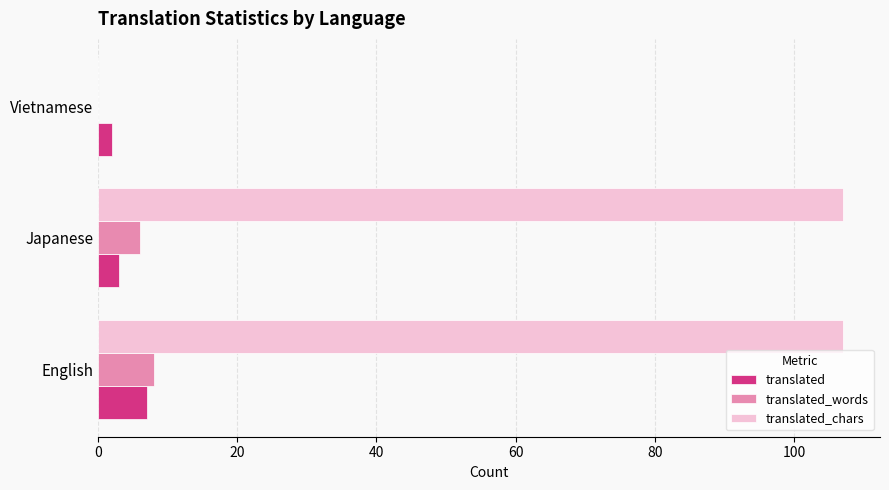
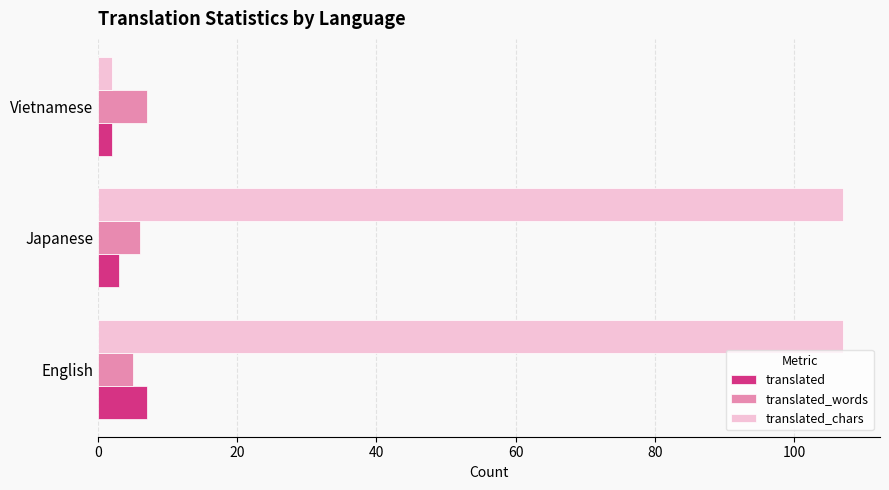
  {
    "translated": {
      "Vietnamese": 2,
      "Japanese": 3,
      "English": 7
    },
    "translated_words": {
-     "Vietnamese": 0,
+     "Vietnamese": 7,
      "Japanese": 6,
-     "English": 8
+     "English": 5
    },
    "translated_chars": {
-     "Vietnamese": 0,
+     "Vietnamese": 2,
      "Japanese": 107,
      "English": 107
    }
  }
